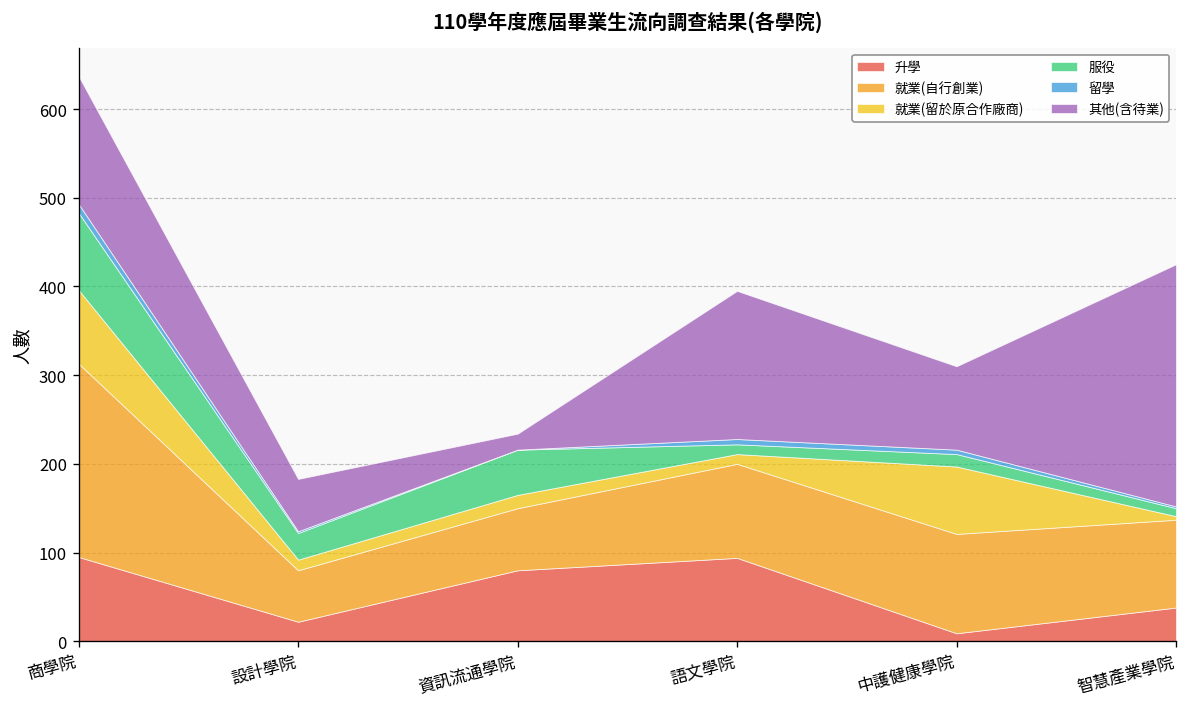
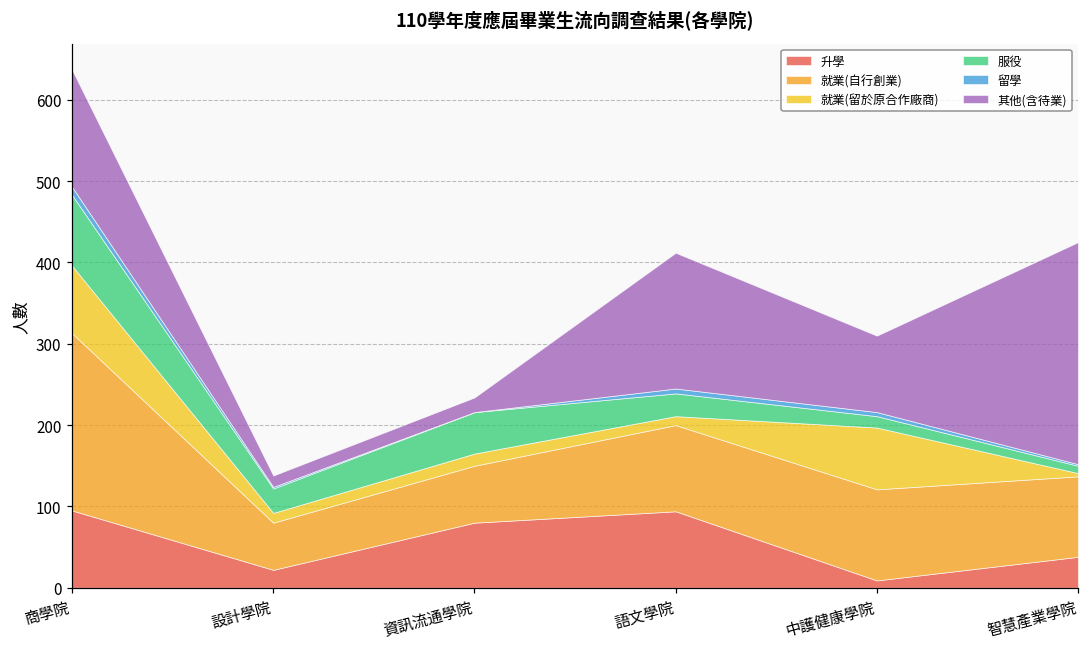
  {
    "升學": {
      "商學院": 100,
      "設計學院": 20,
      "資訊流通學院": 80,
      "語文學院": 90,
      "中護健康學院": 10,
      "智慧產業學院": 40
    },
    "服役": {
      "商學院": 90,
-     "語文學院": 10,
+     "語文學院": 30,
      "中護健康學院": 10
    },
    "留學": {
      "商學院": 10,
      "語文學院": 10,
      "中護健康學院": 10
    },
    "其他(含待業)": {
      "商學院": 140,
-     "設計學院": 60,
+     "設計學院": 10,
      "資訊流通學院": 20,
      "語文學院": 170,
      "中護健康學院": 90,
      "智慧產業學院": 270
    }
  }
